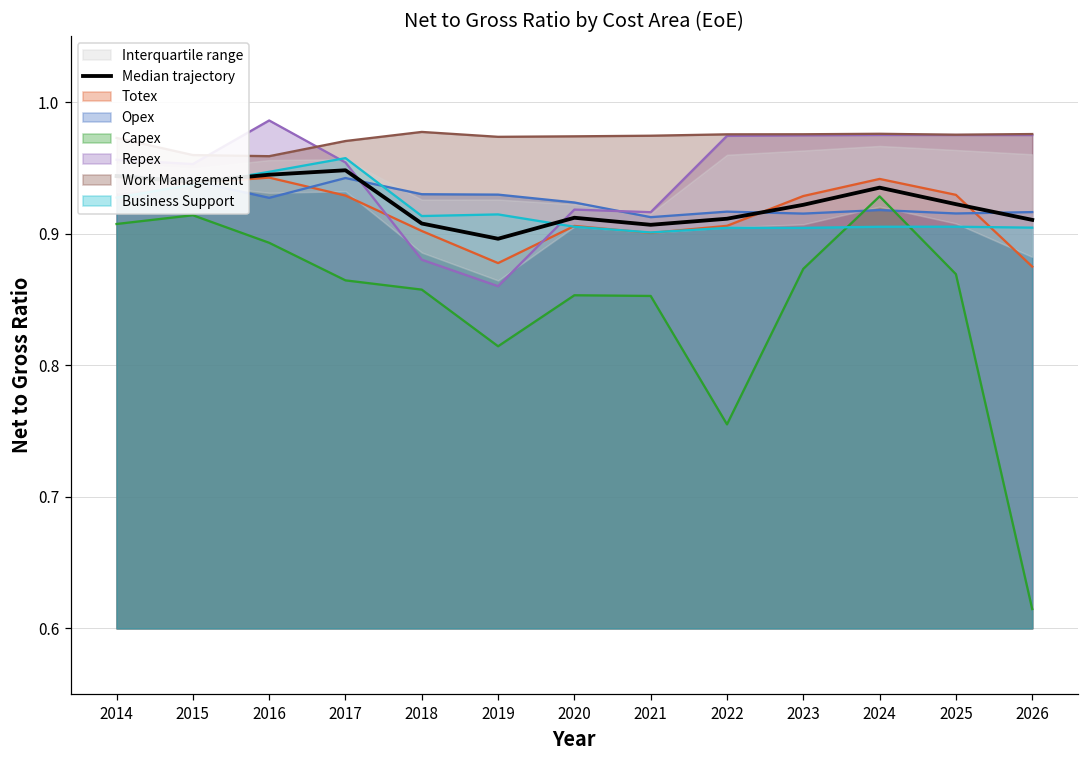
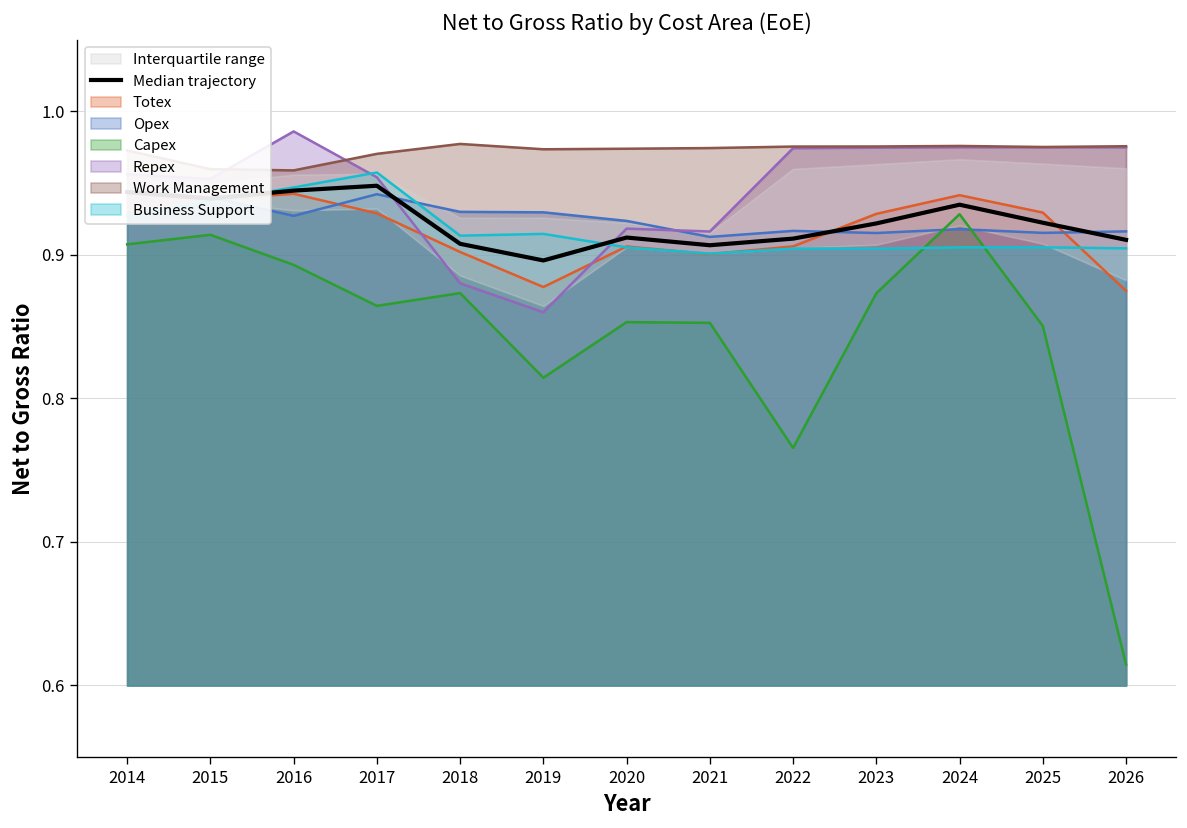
  {
    "Median trajectory": {
      "2016": 0.945,
      "2017": 0.948,
      "2018": 0.908,
      "2019": 0.896,
      "2020": 0.912,
      "2021": 0.907,
      "2022": 0.911,
      "2023": 0.922,
      "2024": 0.935,
      "2025": 0.922,
      "2026": 0.910
    },
    "Capex": {
      "2014": 0.907,
      "2016": 0.893,
      "2017": 0.864,
-     "2018": 0.857,
+     "2018": 0.873,
      "2019": 0.814,
      "2020": 0.853,
      "2021": 0.853,
-     "2022": 0.755,
+     "2022": 0.765,
      "2023": 0.873,
      "2024": 0.928,
-     "2025": 0.869,
+     "2025": 0.850,
      "2026": 0.615
    }
  }
